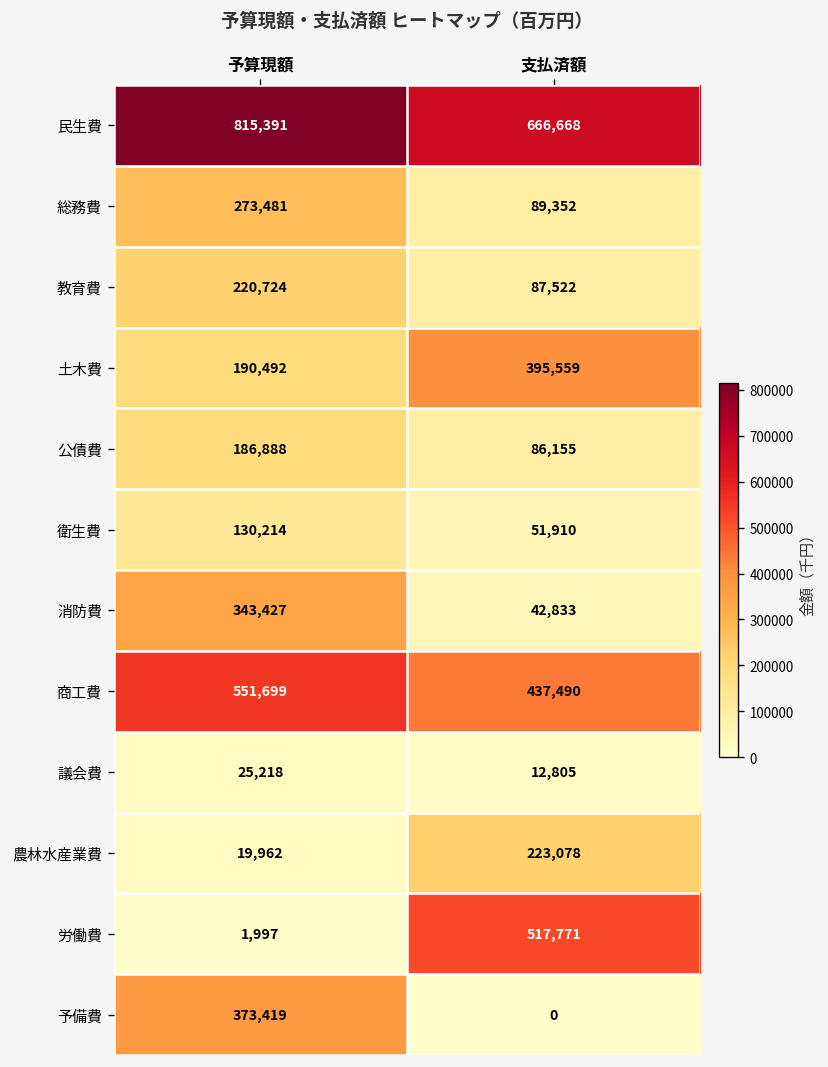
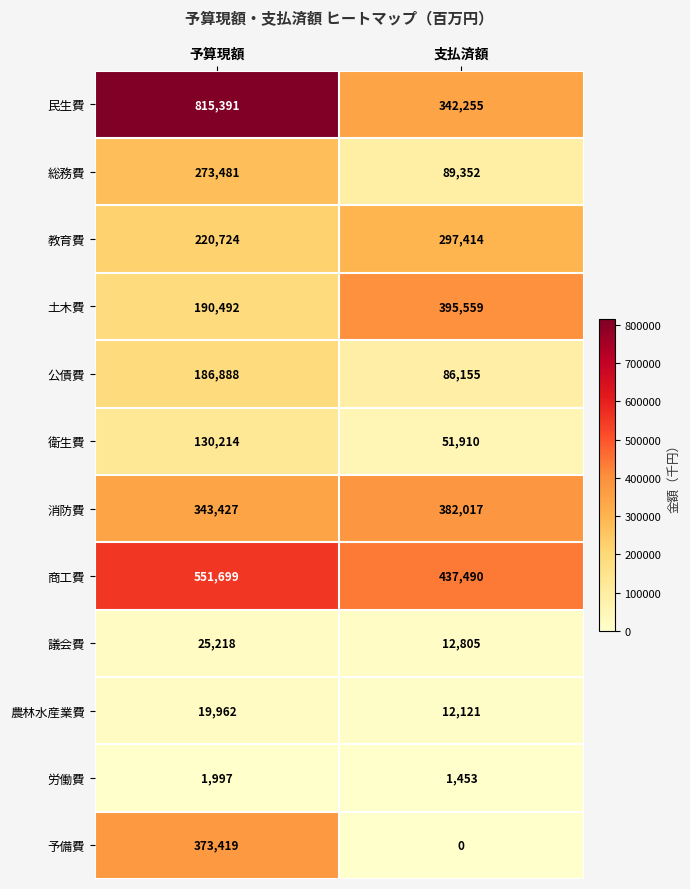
  {
    "民生費": {
      "予算現額": "815,391",
-     "支払済額": "666,668"
+     "支払済額": "342,255"
    },
    "総務費": {
      "予算現額": "273,481",
      "支払済額": "89,352"
    },
    "教育費": {
      "予算現額": "220,724",
-     "支払済額": "87,522"
+     "支払済額": "297,414"
    },
    "土木費": {
      "予算現額": "190,492",
      "支払済額": "395,559"
    },
    "公債費": {
      "予算現額": "186,888",
      "支払済額": "86,155"
    },
    "衛生費": {
      "予算現額": "130,214",
      "支払済額": "51,910"
    },
    "消防費": {
      "予算現額": "343,427",
-     "支払済額": "42,833"
+     "支払済額": "382,017"
    },
    "商工費": {
      "予算現額": "551,699",
      "支払済額": "437,490"
    },
    "議会費": {
      "予算現額": "25,218",
      "支払済額": "12,805"
    },
    "農林水産業費": {
      "予算現額": "19,962",
-     "支払済額": "223,078"
+     "支払済額": "12,121"
    },
    "労働費": {
      "予算現額": "1,997",
-     "支払済額": "517,771"
+     "支払済額": "1,453"
    },
    "予備費": {
      "予算現額": "373,419",
      "支払済額": "0"
    }
  }
